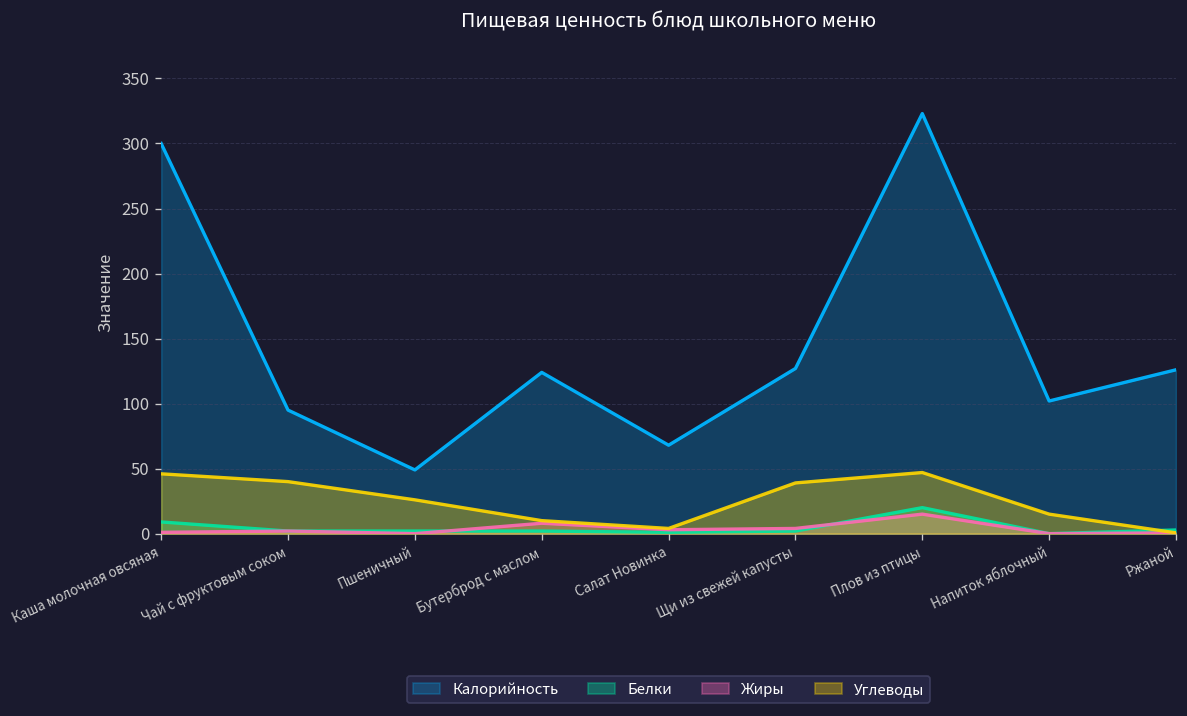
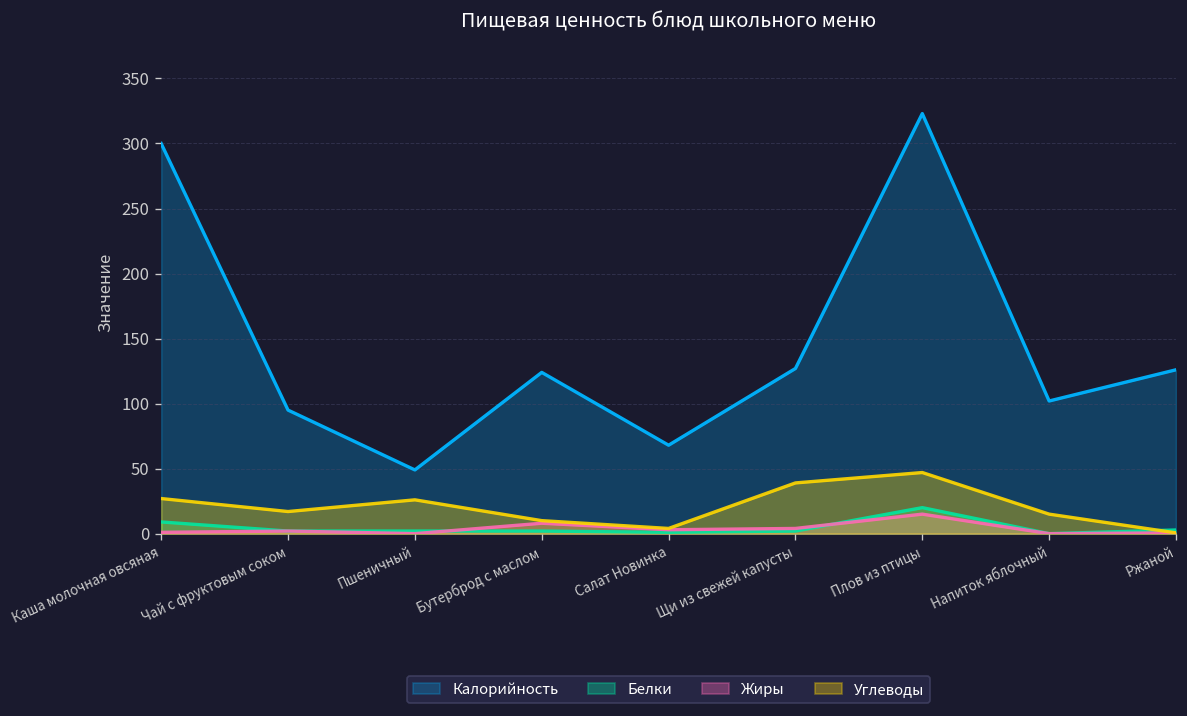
  {
    "Жиры": {
      "Каша молочная овсяная": 1,
      "Плов из птицы": 15
    },
    "Углеводы": {
-     "Каша молочная овсяная": 46,
-     "Чай с фруктовым соком": 40,
+     "Каша молочная овсяная": 27,
+     "Чай с фруктовым соком": 17,
      "Пшеничный": 26,
      "Щи из свежей капусты": 39,
      "Плов из птицы": 47,
      "Напиток яблочный": 15
    }
  }
